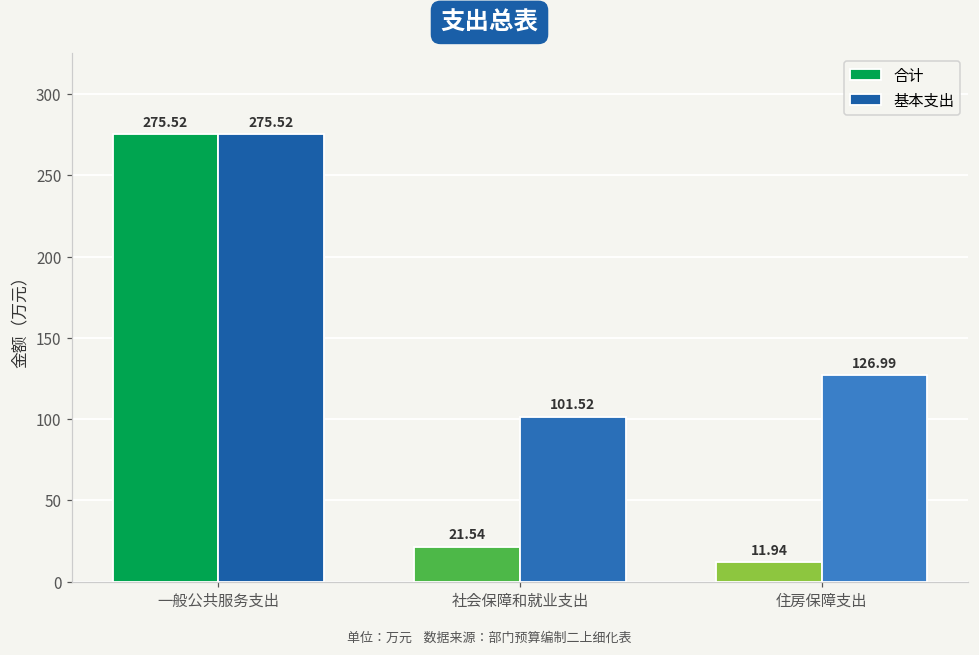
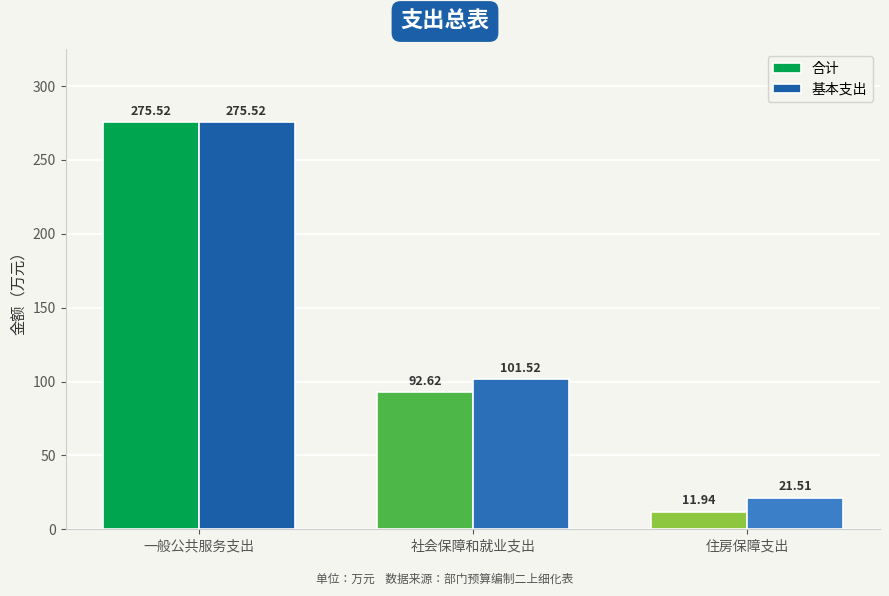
  {
    "合计": {
      "一般公共服务支出": 275.52,
-     "社会保障和就业支出": 21.54,
+     "社会保障和就业支出": 92.62,
      "住房保障支出": 11.94
    },
    "基本支出": {
      "一般公共服务支出": 275.52,
      "社会保障和就业支出": 101.52,
-     "住房保障支出": 126.99
+     "住房保障支出": 21.51
    }
  }
